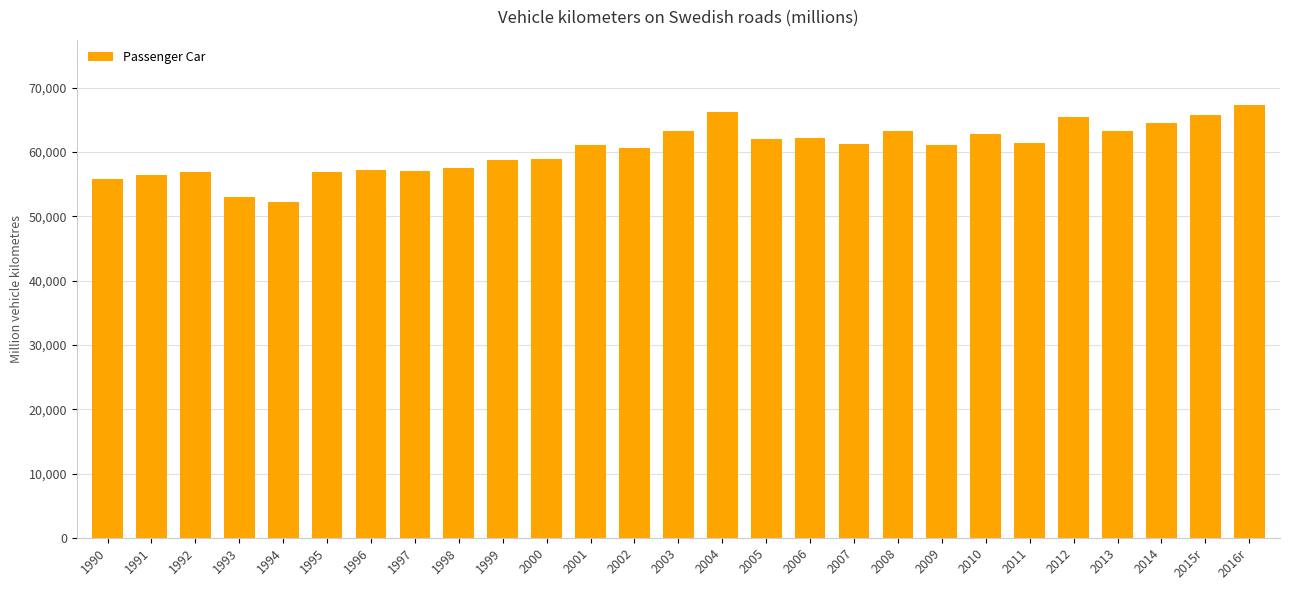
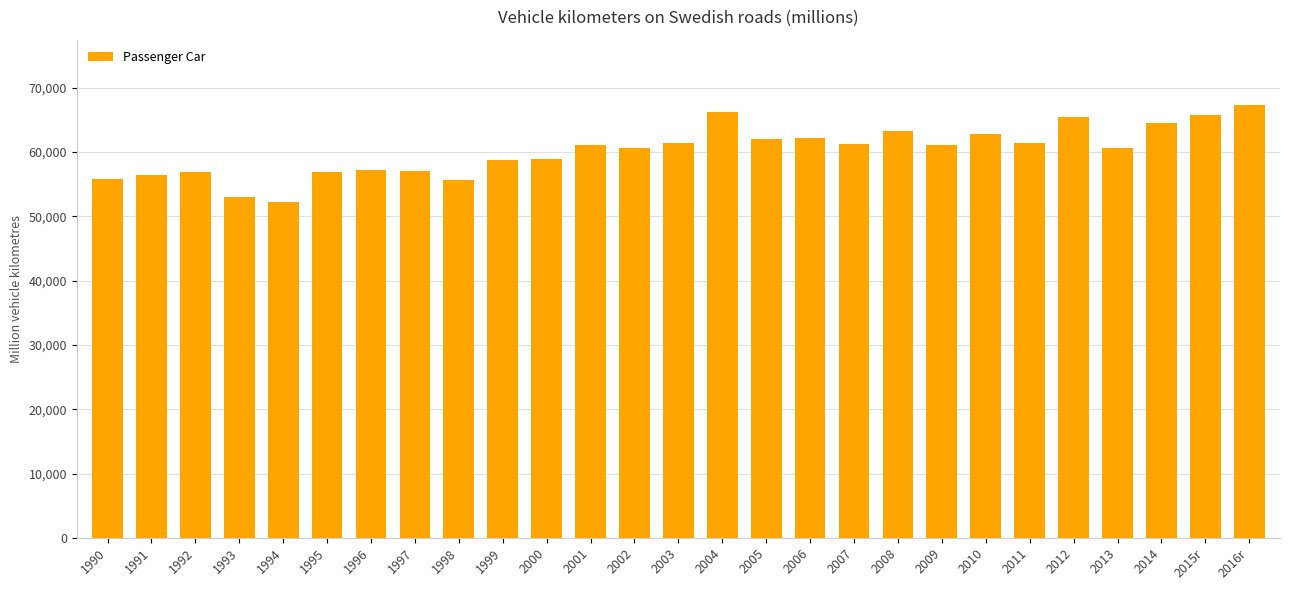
  {
    "1990": "56,000",
    "1991": "56,000",
    "1992": "57,000",
    "1993": "53,000",
    "1994": "52,000",
    "1995": "57,000",
    "1996": "57,000",
    "1997": "57,000",
-   "1998": "58,000",
+   "1998": "56,000",
    "1999": "59,000",
    "2000": "59,000",
    "2001": "61,000",
    "2002": "61,000",
-   "2003": "63,000",
+   "2003": "61,000",
    "2004": "66,000",
    "2005": "62,000",
    "2006": "62,000",
    "2007": "61,000",
    "2008": "63,000",
    "2009": "61,000",
    "2010": "63,000",
    "2011": "61,000",
    "2012": "65,000",
-   "2013": "63,000",
+   "2013": "61,000",
    "2014": "65,000",
    "2015r": "66,000",
    "2016r": "67,000"
  }
